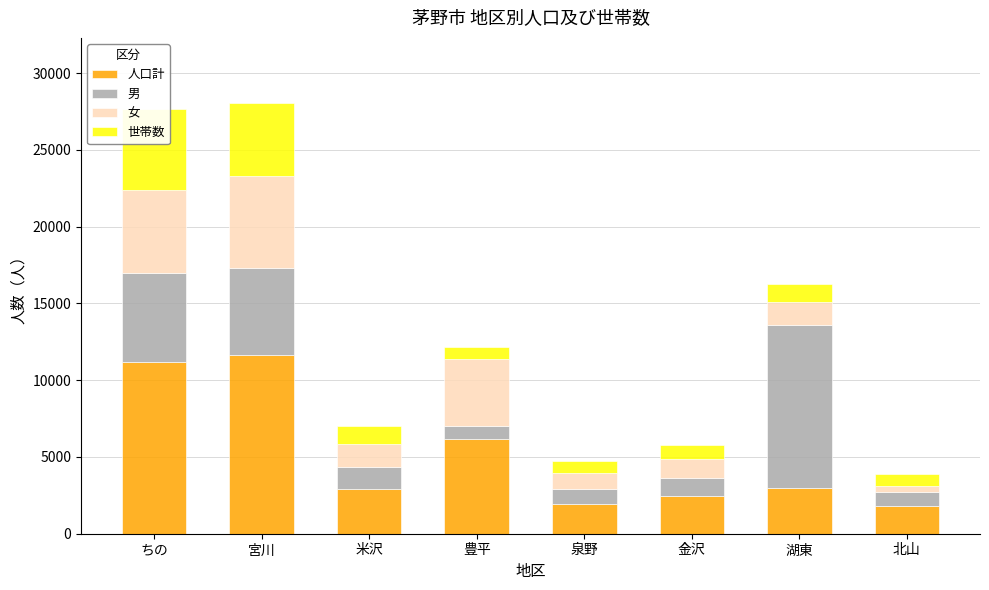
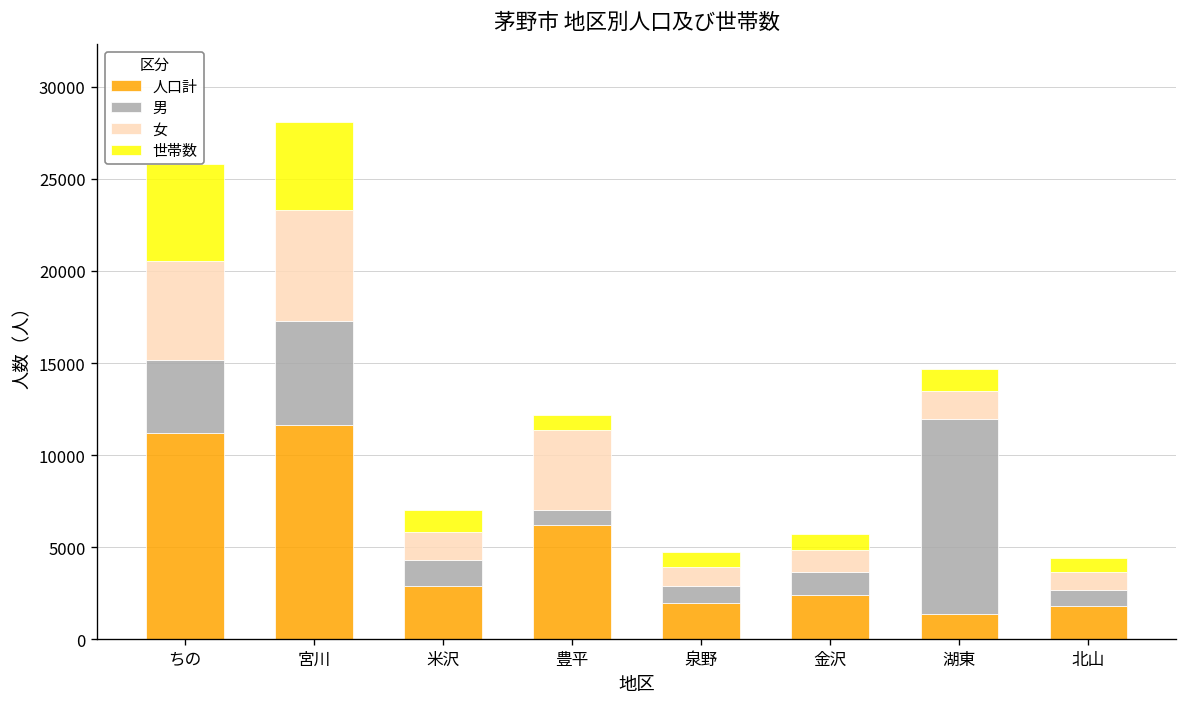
  {
    "人口計": {
      "ちの": 11200,
      "宮川": 11600,
      "米沢": 2900,
      "豊平": 6200,
      "泉野": 2000,
      "金沢": 2400,
-     "湖東": 3000,
+     "湖東": 1400,
      "北山": 1800
    },
    "男": {
-     "ちの": 5800,
+     "ちの": 4000,
      "宮川": 5600,
      "米沢": 1400,
      "豊平": 800,
      "泉野": 1000,
      "金沢": 1200,
      "湖東": 10600,
      "北山": 900
    },
    "女": {
      "ちの": 5400,
      "宮川": 6000,
      "米沢": 1500,
      "豊平": 4400,
      "泉野": 1000,
      "金沢": 1200,
      "湖東": 1500,
-     "北山": 400
+     "北山": 1000
    },
    "世帯数": {
      "宮川": 4800,
      "米沢": 1200,
      "豊平": 800,
      "泉野": 800,
      "金沢": 900,
      "湖東": 1200,
      "北山": 800
    }
  }
